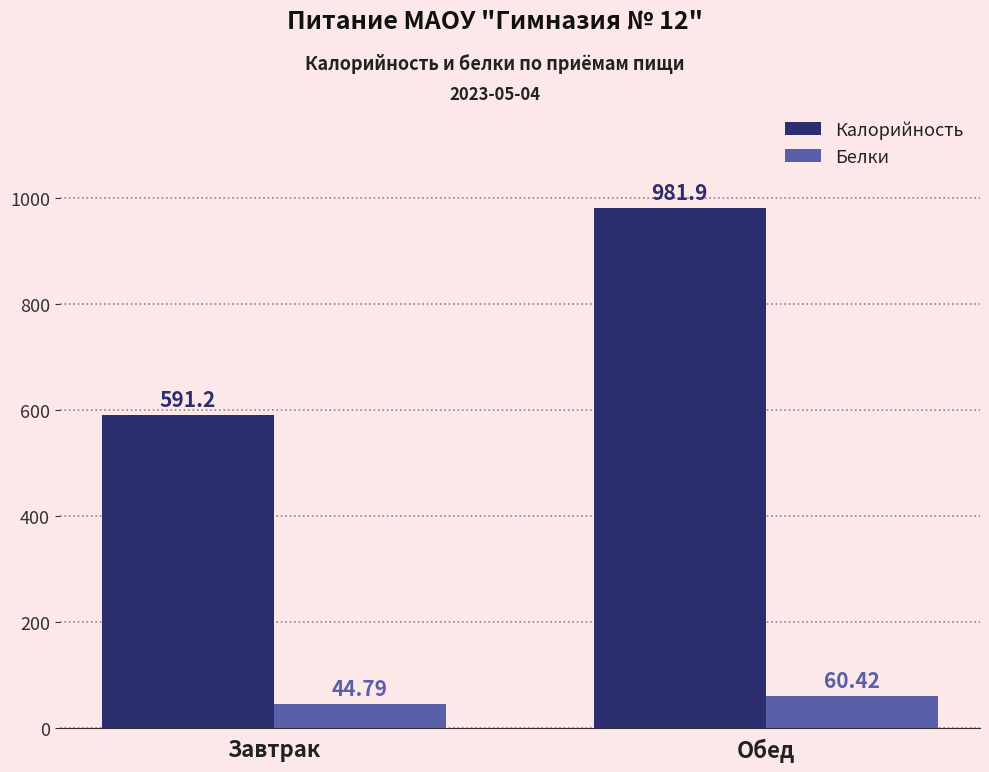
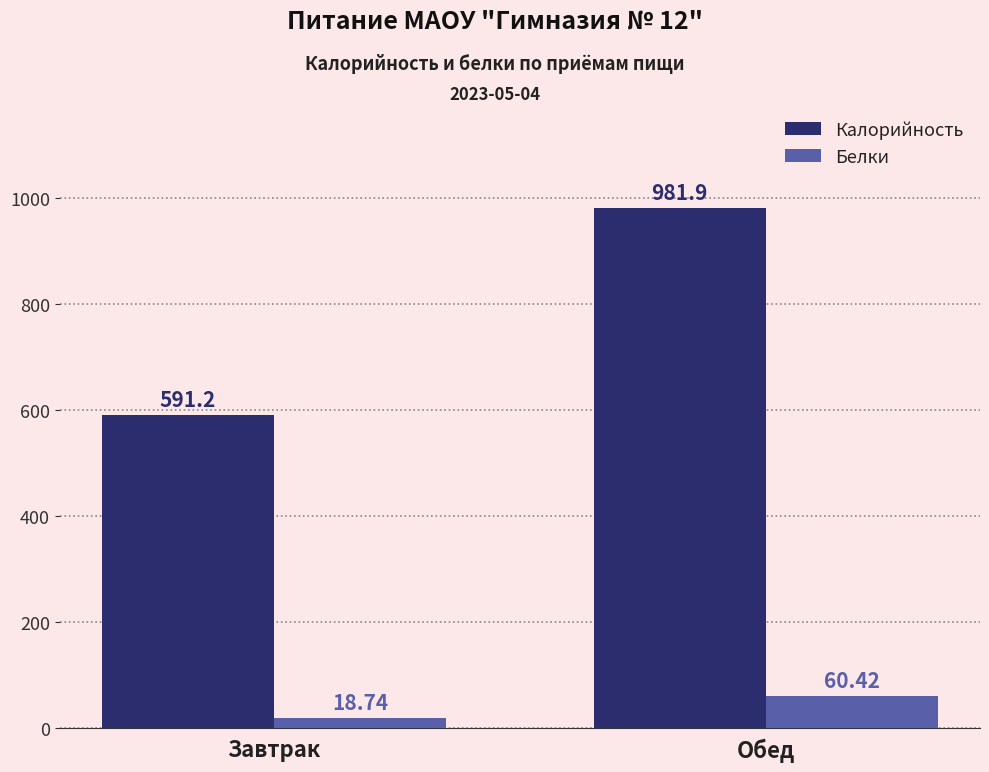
  {
    "Калорийность": {
      "Завтрак": 591.2,
      "Обед": 981.9
    },
    "Белки": {
-     "Завтрак": 44.79,
+     "Завтрак": 18.74,
      "Обед": 60.42
    }
  }
